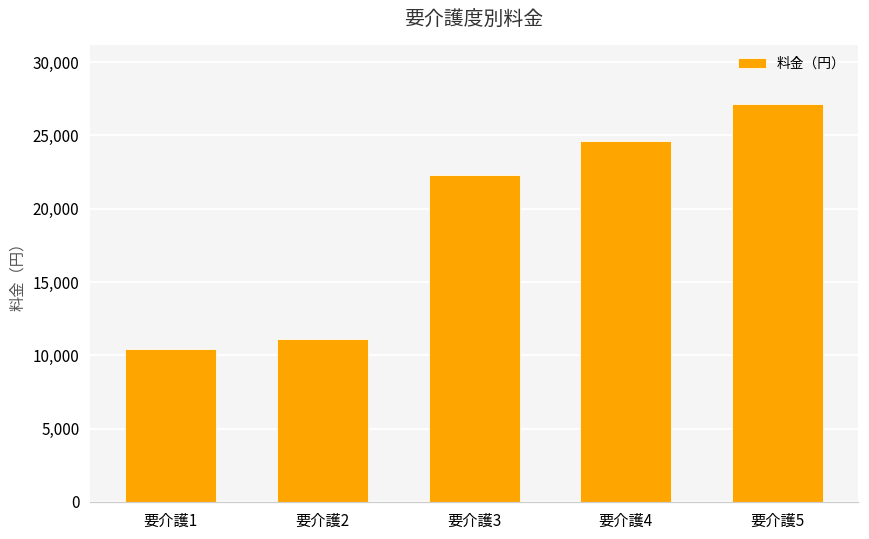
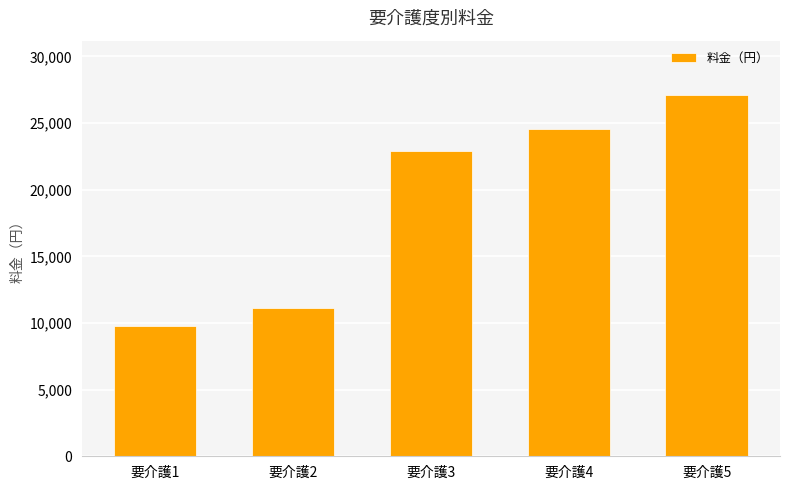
  {
-   "要介護1": "10,400",
+   "要介護1": "9,800",
    "要介護2": "11,100",
-   "要介護3": "22,300",
+   "要介護3": "22,900",
    "要介護4": "24,600",
    "要介護5": "27,100"
  }
